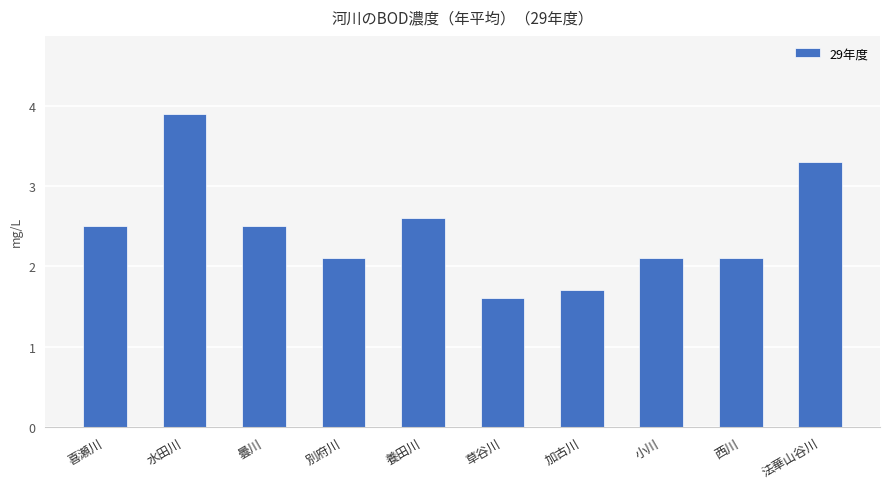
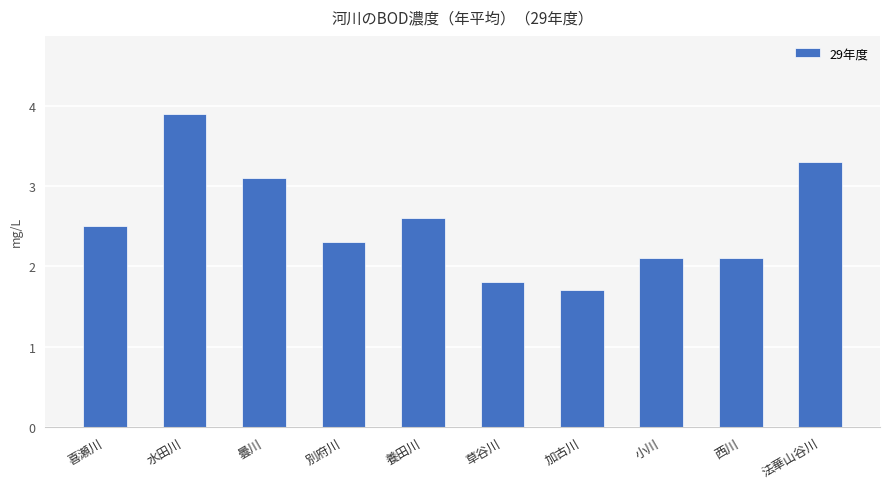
  {
    "喜瀬川": 2.5,
    "水田川": 3.9,
-   "曇川": 2.5,
-   "別府川": 2.1,
+   "曇川": 3.1,
+   "別府川": 2.3,
    "養田川": 2.6,
-   "草谷川": 1.6,
+   "草谷川": 1.8,
    "加古川": 1.7,
    "小川": 2.1,
    "西川": 2.1,
    "法華山谷川": 3.3
  }
